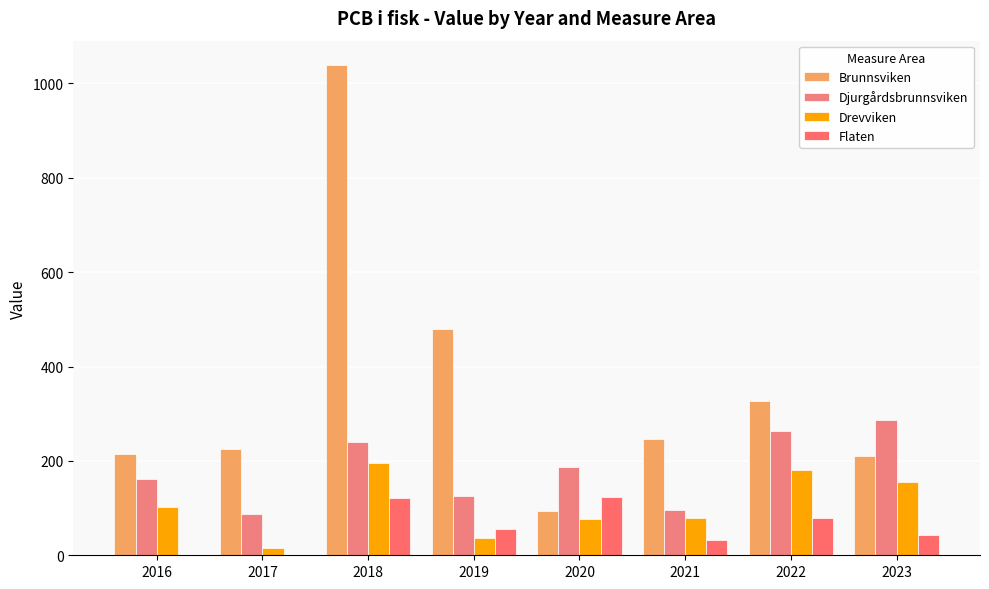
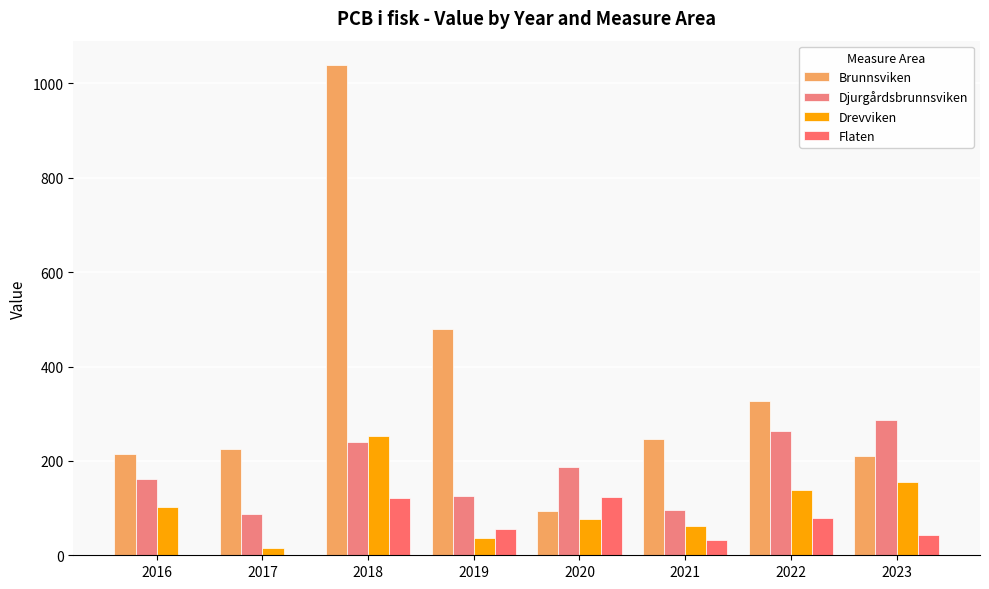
  {
    "Drevviken": {
      "2016": 100,
      "2017": 20,
-     "2018": 190,
+     "2018": 250,
      "2019": 40,
      "2020": 80,
-     "2021": 80,
-     "2022": 180,
+     "2021": 60,
+     "2022": 140,
      "2023": 150
    }
  }
